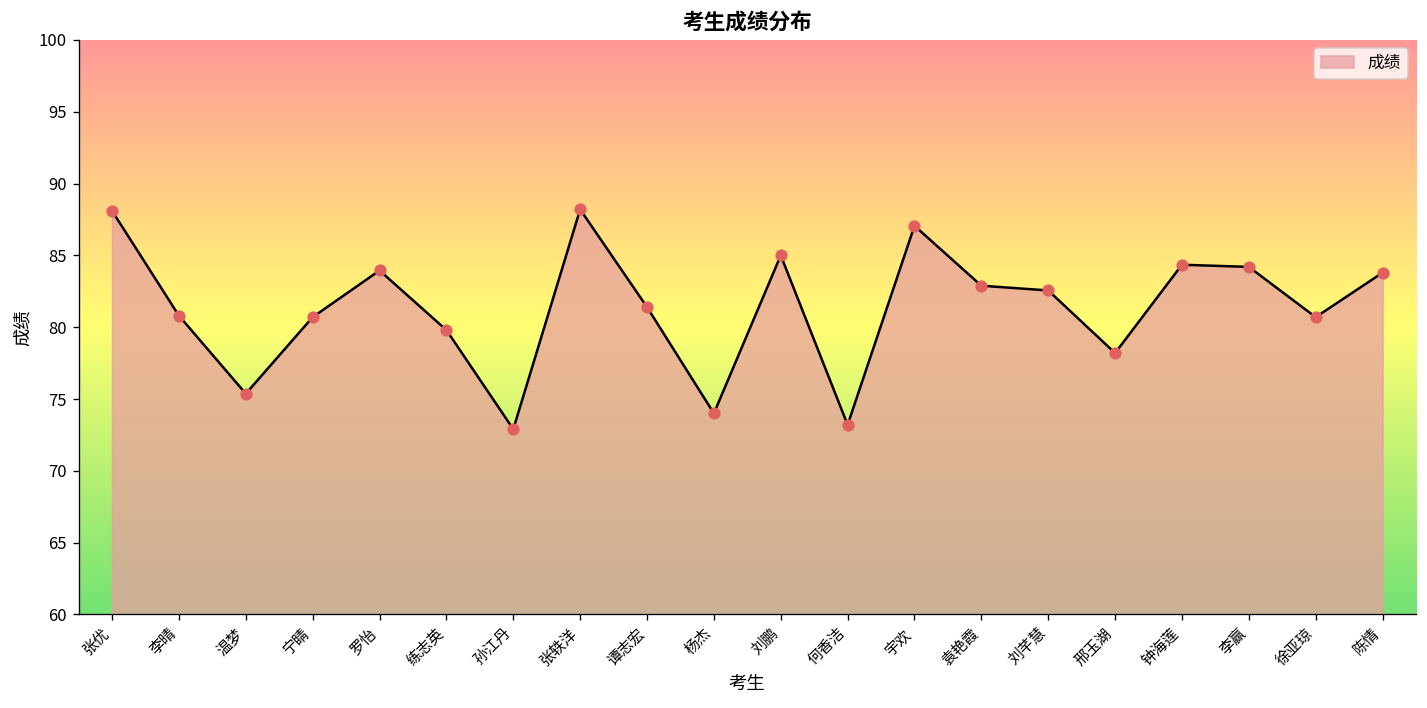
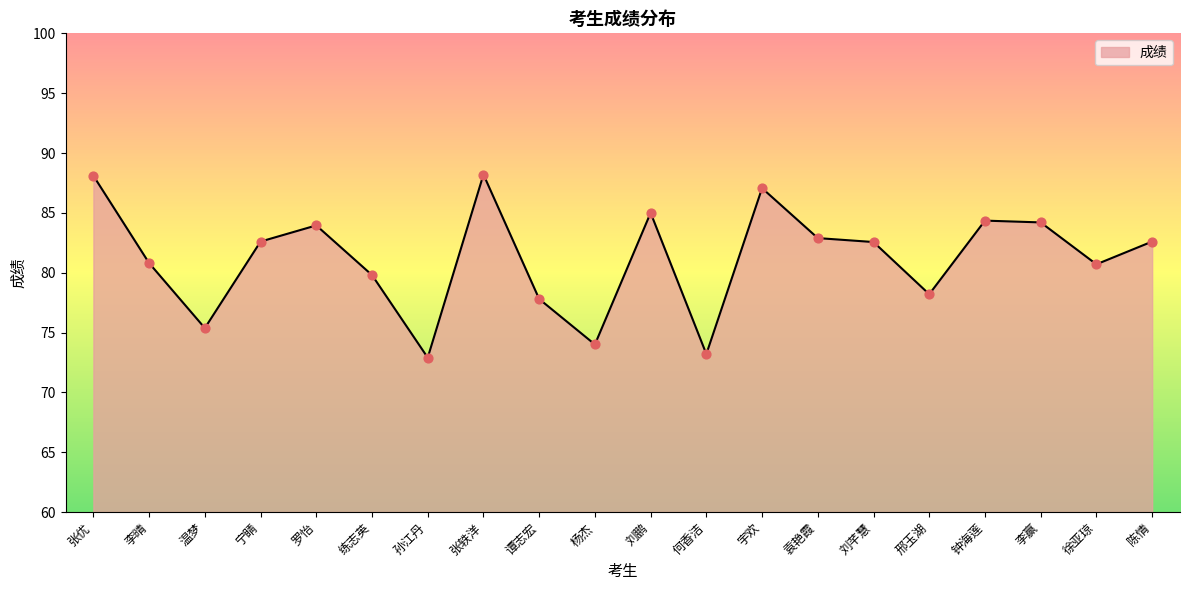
  {
    "张优": 88.1,
    "李晴": 80.8,
    "温梦": 75.4,
-   "宁睛": 80.7,
+   "宁睛": 82.6,
    "罗怡": 84.0,
    "练志英": 79.8,
    "孙江丹": 72.9,
    "张轶洋": 88.2,
-   "谭志宏": 81.4,
+   "谭志宏": 77.8,
    "杨杰": 74.0,
    "刘鹏": 85.0,
    "何香洁": 73.2,
    "宇欢": 87.1,
    "袁艳霞": 82.9,
    "刘芊慧": 82.6,
    "邢玉湖": 78.2,
    "钟海莲": 84.4,
    "李赢": 84.2,
    "徐亚琼": 80.7,
-   "陈情": 83.8
+   "陈情": 82.6
  }
